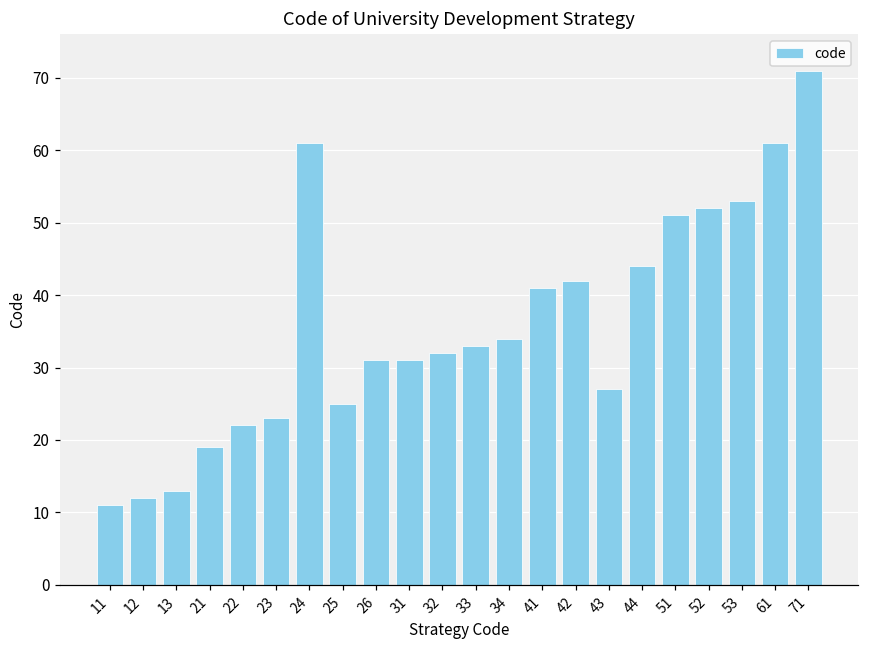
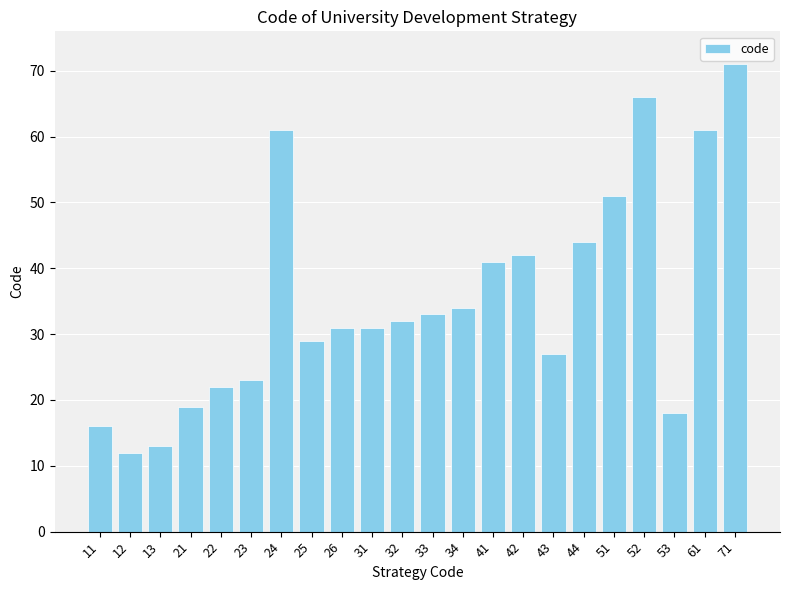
  {
-   "11": 11,
+   "11": 16,
    "12": 12,
    "13": 13,
    "21": 19,
    "22": 22,
    "23": 23,
    "24": 61,
-   "25": 25,
+   "25": 29,
    "26": 31,
    "31": 31,
    "32": 32,
    "33": 33,
    "34": 34,
    "41": 41,
    "42": 42,
    "43": 27,
    "44": 44,
    "51": 51,
-   "52": 52,
-   "53": 53,
+   "52": 66,
+   "53": 18,
    "61": 61,
    "71": 71
  }
